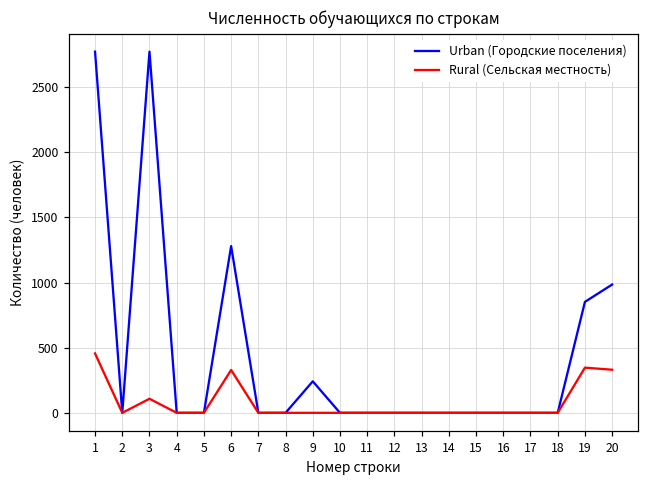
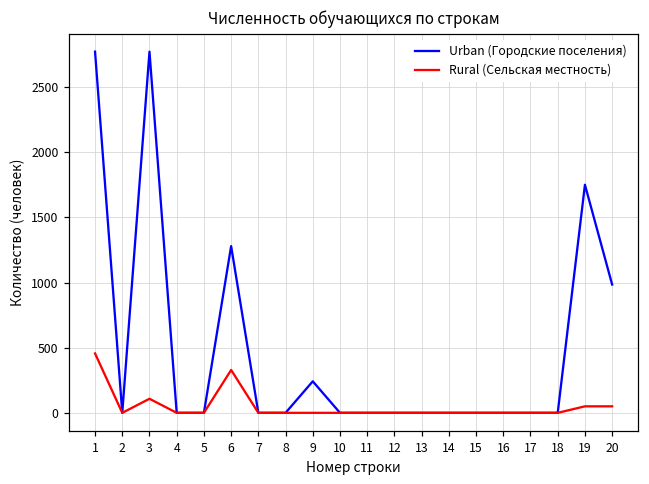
  {
    "Urban (Городские поселения)": {
      "1": 2770,
      "3": 2770,
      "6": 1280,
      "9": 240,
-     "19": 850,
+     "19": 1750,
      "20": 990
    },
    "Rural (Сельская местность)": {
      "1": 460,
      "3": 110,
      "6": 330,
      "9": 0,
-     "19": 350,
-     "20": 330
+     "19": 50,
+     "20": 50
    }
  }
